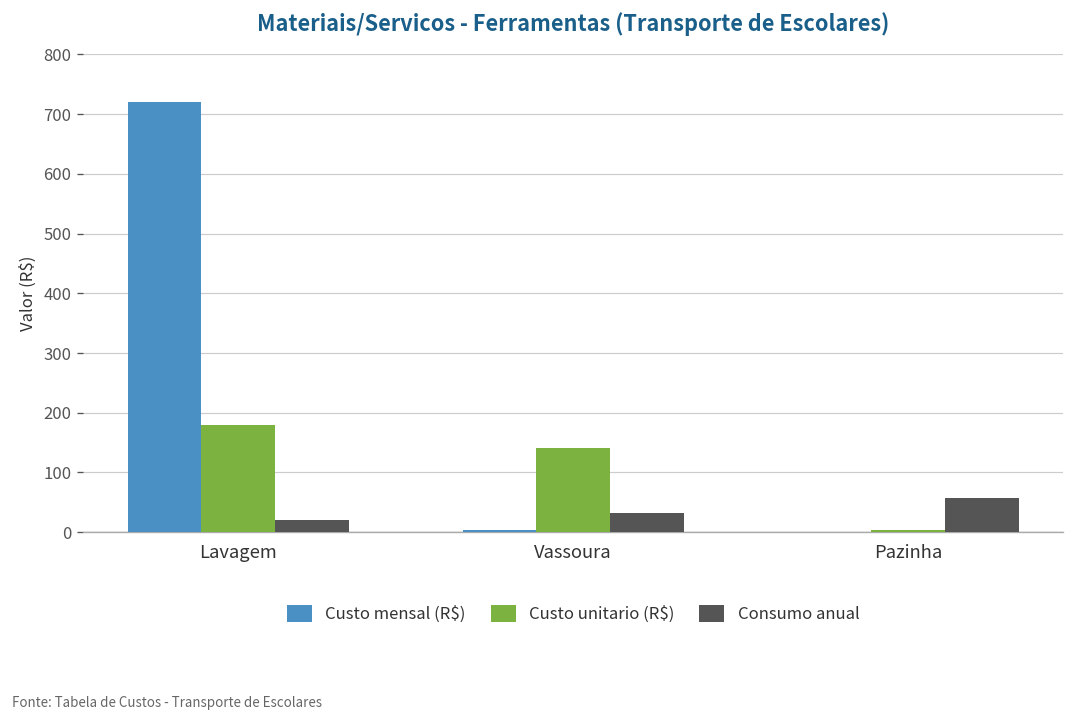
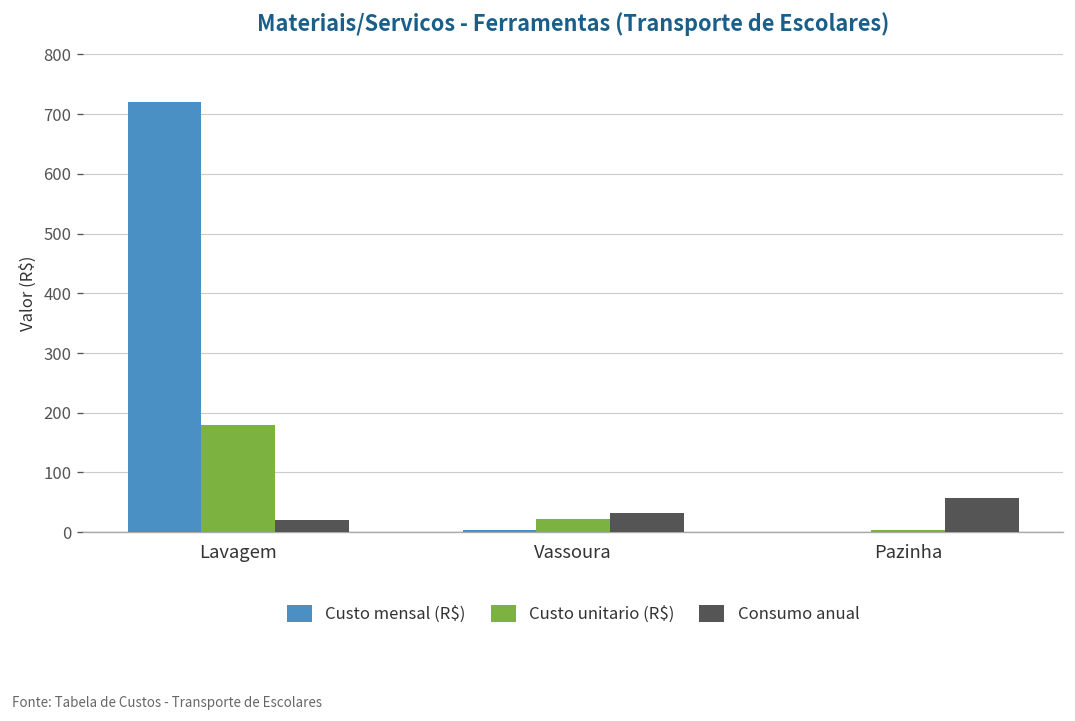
  {
    "Custo mensal (R$)": {
      "Lavagem": 720
    },
    "Custo unitario (R$)": {
      "Lavagem": 180,
-     "Vassoura": 140
+     "Vassoura": 20
    },
    "Consumo anual": {
      "Lavagem": 20,
      "Vassoura": 30,
      "Pazinha": 60
    }
  }
